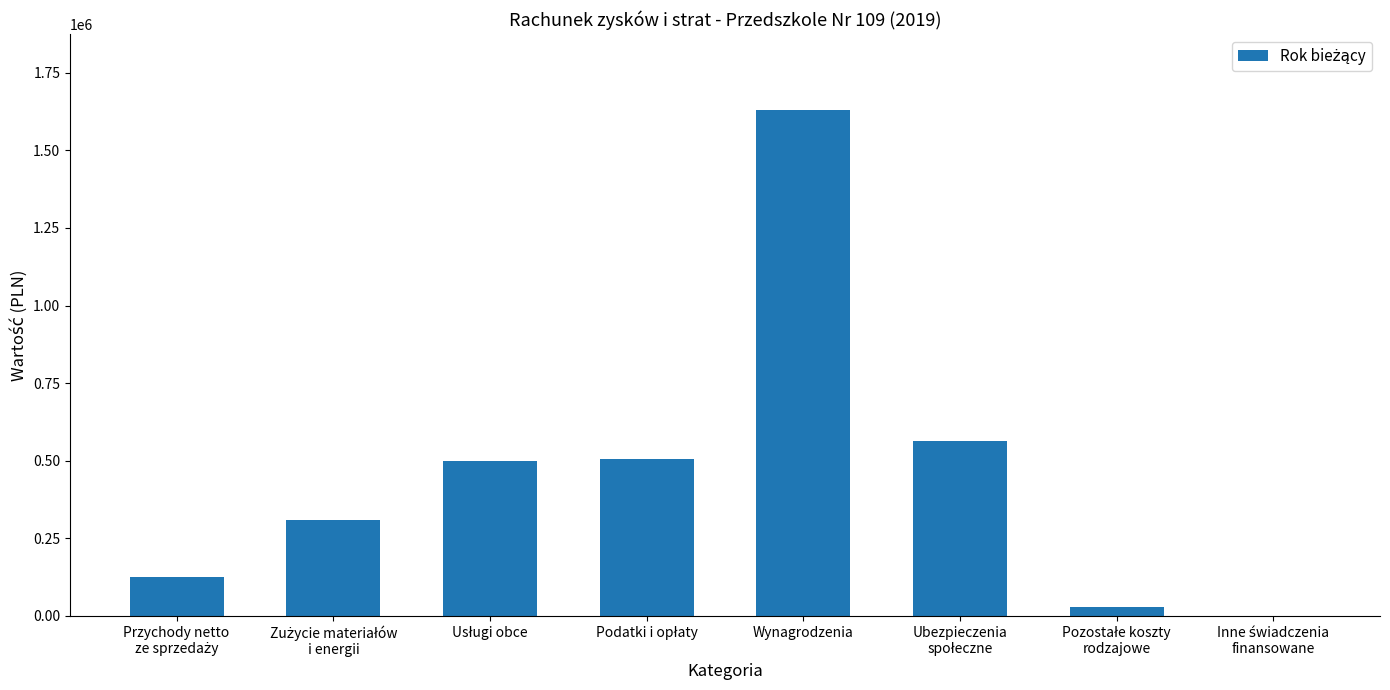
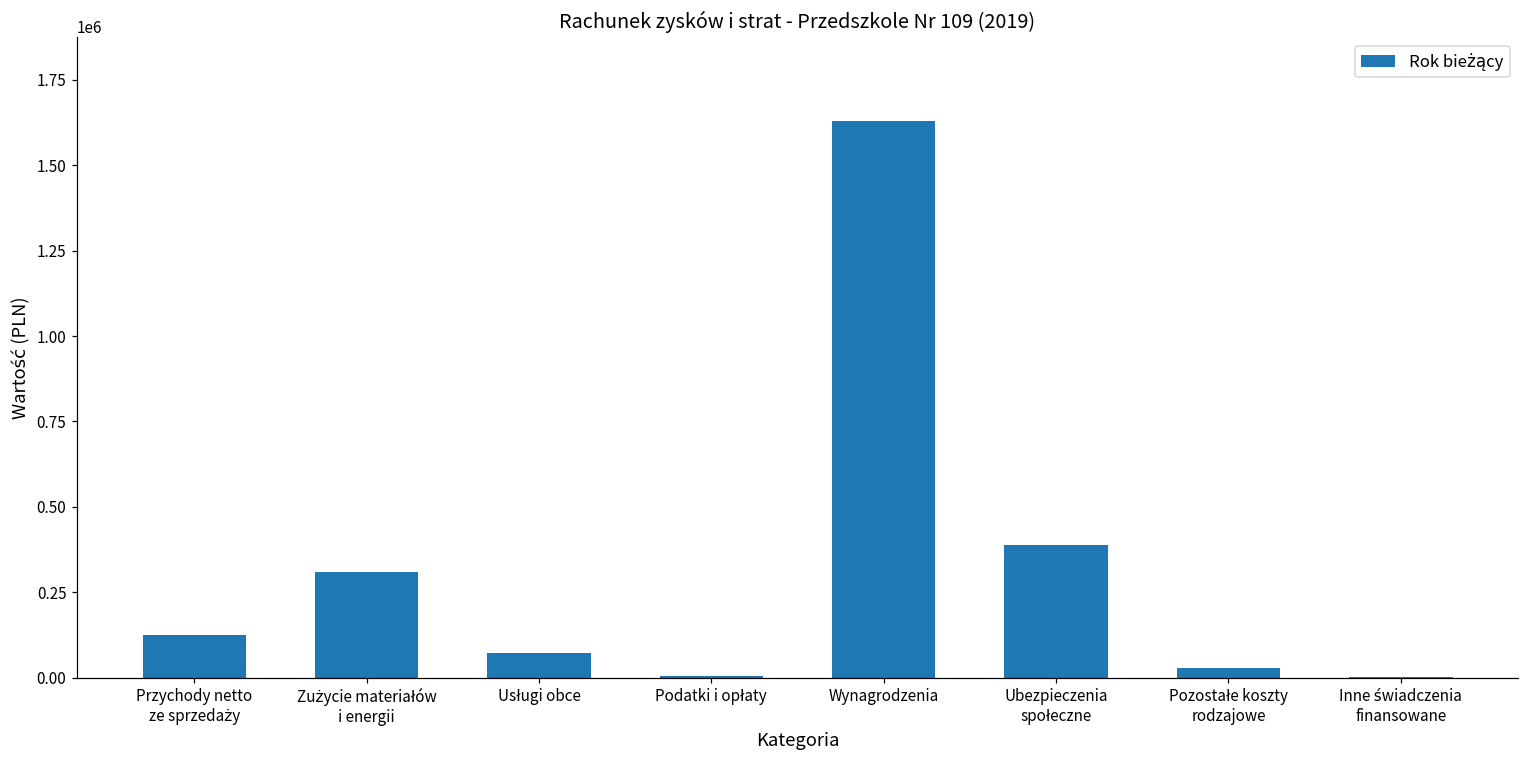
  {
    "Przychody netto ze sprzedaży": 130000,
    "Zużycie materiałów i energii": 310000,
-   "Usługi obce": 500000,
-   "Podatki i opłaty": 500000,
+   "Usługi obce": 70000,
+   "Podatki i opłaty": 0,
    "Wynagrodzenia": 1630000,
-   "Ubezpieczenia społeczne": 560000,
+   "Ubezpieczenia społeczne": 390000,
    "Pozostałe koszty rodzajowe": 30000
  }
